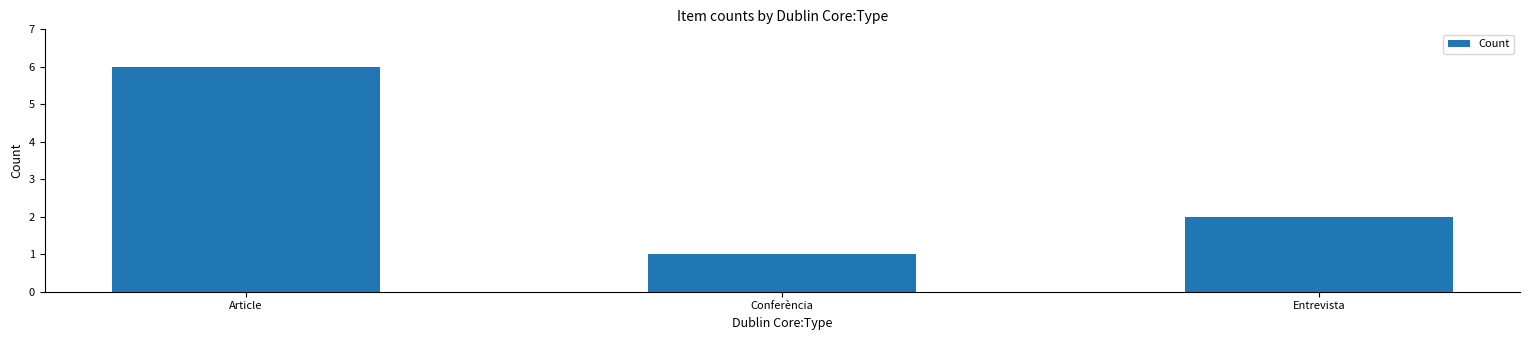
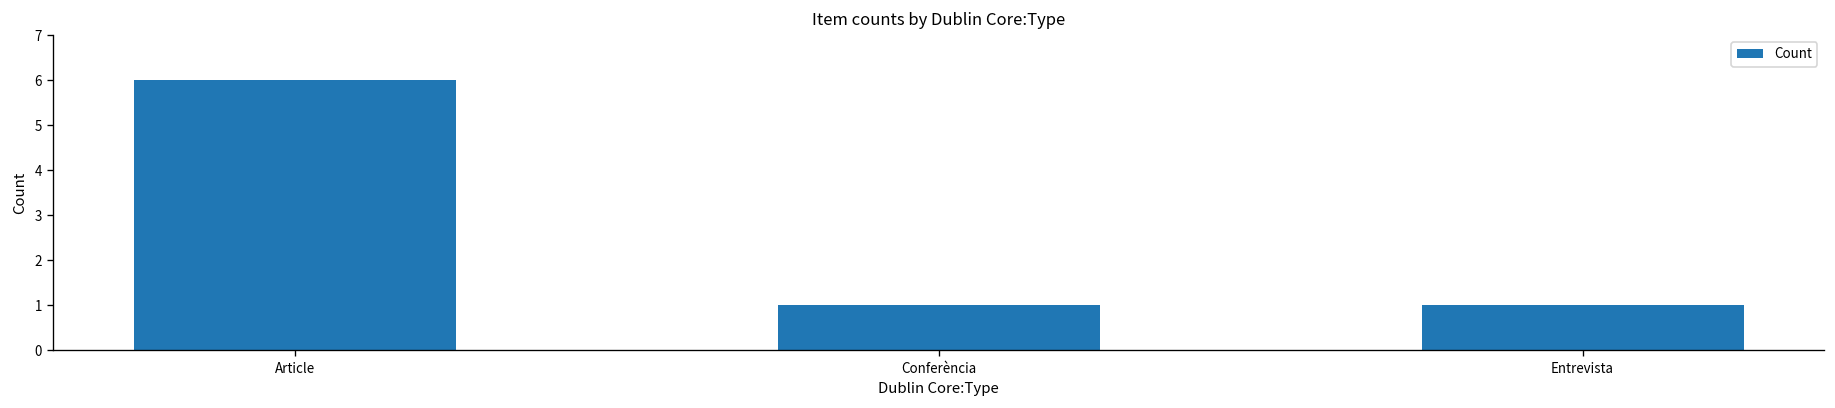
  {
    "Article": 6,
    "Conferència": 1,
-   "Entrevista": 2
+   "Entrevista": 1
  }
